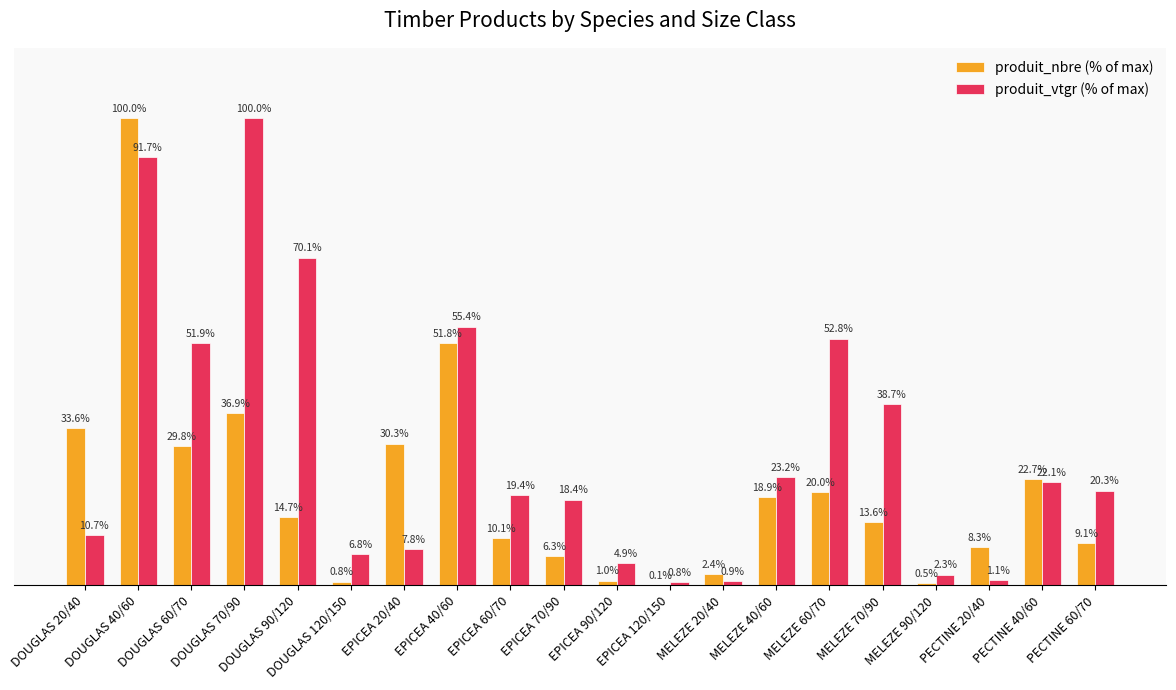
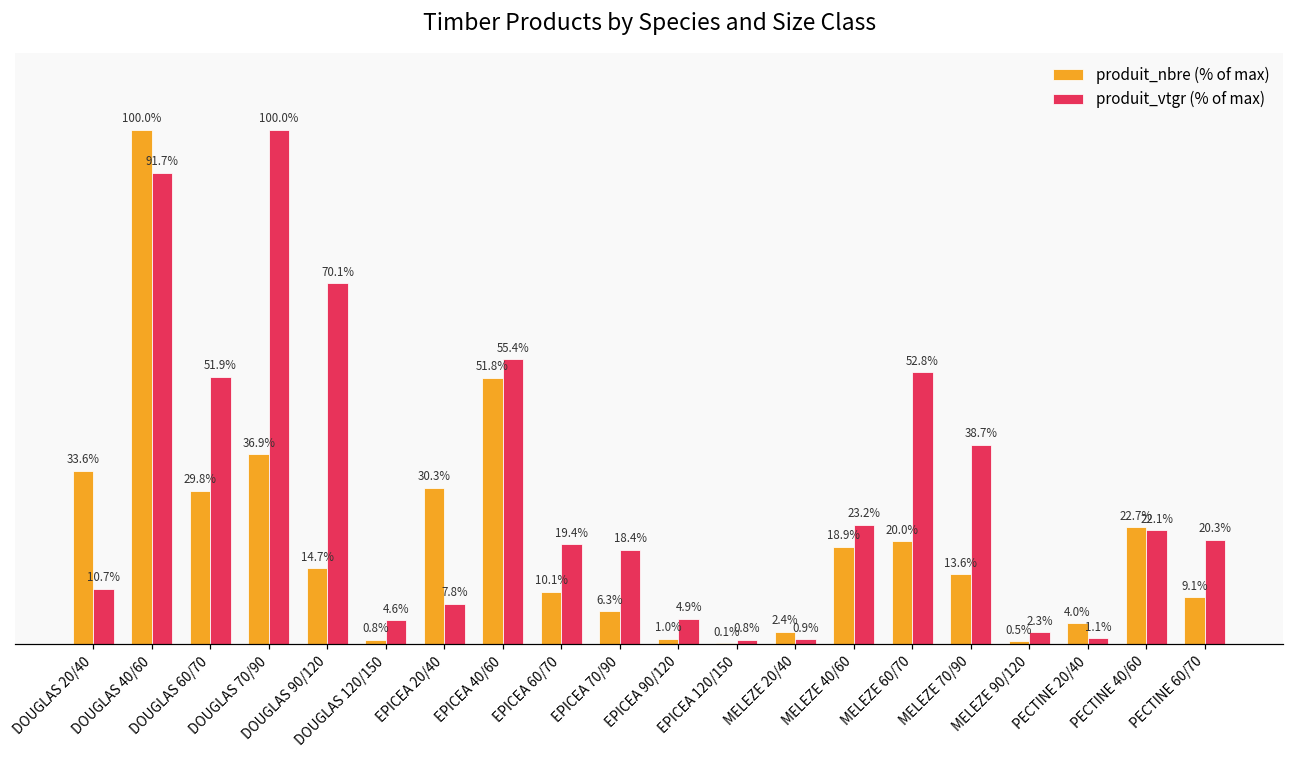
  {
    "produit_nbre (% of max)": {
      "DOUGLAS 20/40": "33.6%",
      "DOUGLAS 40/60": "100.0%",
      "DOUGLAS 60/70": "29.8%",
      "DOUGLAS 70/90": "36.9%",
      "DOUGLAS 90/120": "14.7%",
      "DOUGLAS 120/150": "0.8%",
      "EPICEA 20/40": "30.3%",
      "EPICEA 40/60": "51.8%",
      "EPICEA 60/70": "10.1%",
      "EPICEA 70/90": "6.3%",
      "EPICEA 90/120": "1.0%",
      "EPICEA 120/150": "0.1%",
      "MELEZE 20/40": "2.4%",
      "MELEZE 40/60": "18.9%",
      "MELEZE 60/70": "20.0%",
      "MELEZE 70/90": "13.6%",
      "MELEZE 90/120": "0.5%",
-     "PECTINE 20/40": "8.3%",
+     "PECTINE 20/40": "4.0%",
      "PECTINE 60/70": "9.1%"
    },
    "produit_vtgr (% of max)": {
      "DOUGLAS 20/40": "10.7%",
      "DOUGLAS 40/60": "91.7%",
      "DOUGLAS 60/70": "51.9%",
      "DOUGLAS 70/90": "100.0%",
      "DOUGLAS 90/120": "70.1%",
-     "DOUGLAS 120/150": "6.8%",
+     "DOUGLAS 120/150": "4.6%",
      "EPICEA 20/40": "7.8%",
      "EPICEA 40/60": "55.4%",
      "EPICEA 60/70": "19.4%",
      "EPICEA 70/90": "18.4%",
      "EPICEA 90/120": "4.9%",
      "EPICEA 120/150": "0.8%",
      "MELEZE 20/40": "0.9%",
      "MELEZE 40/60": "23.2%",
      "MELEZE 60/70": "52.8%",
      "MELEZE 70/90": "38.7%",
      "MELEZE 90/120": "2.3%",
      "PECTINE 20/40": "1.1%",
      "PECTINE 60/70": "20.3%"
    }
  }
